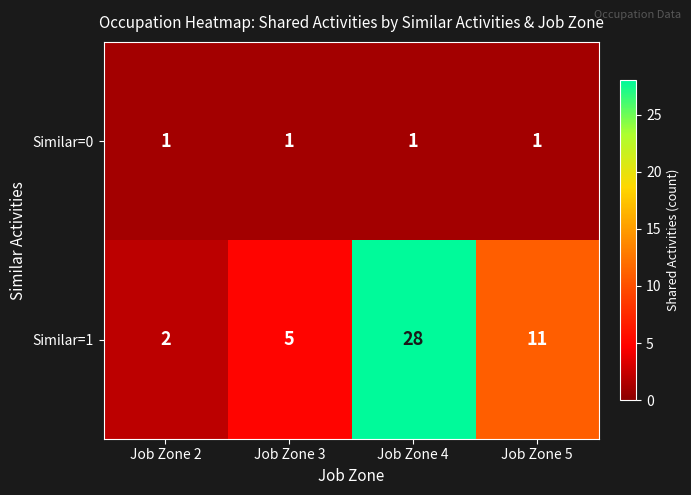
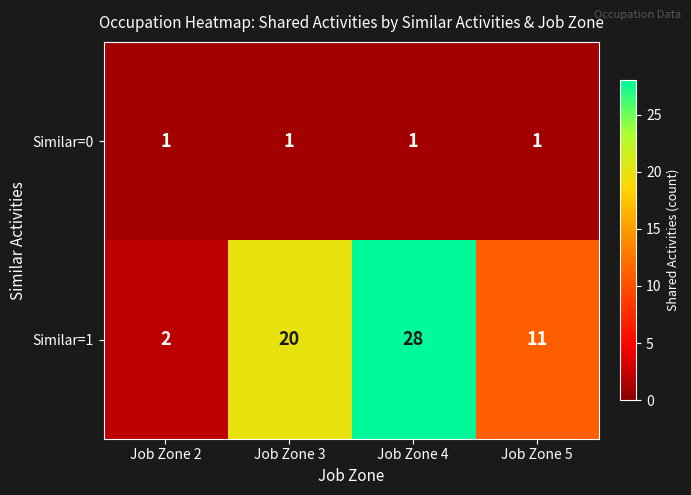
  {
    "Similar=0": {
      "Job Zone 2": 1,
      "Job Zone 3": 1,
      "Job Zone 4": 1,
      "Job Zone 5": 1
    },
    "Similar=1": {
      "Job Zone 2": 2,
-     "Job Zone 3": 5,
+     "Job Zone 3": 20,
      "Job Zone 4": 28,
      "Job Zone 5": 11
    }
  }
